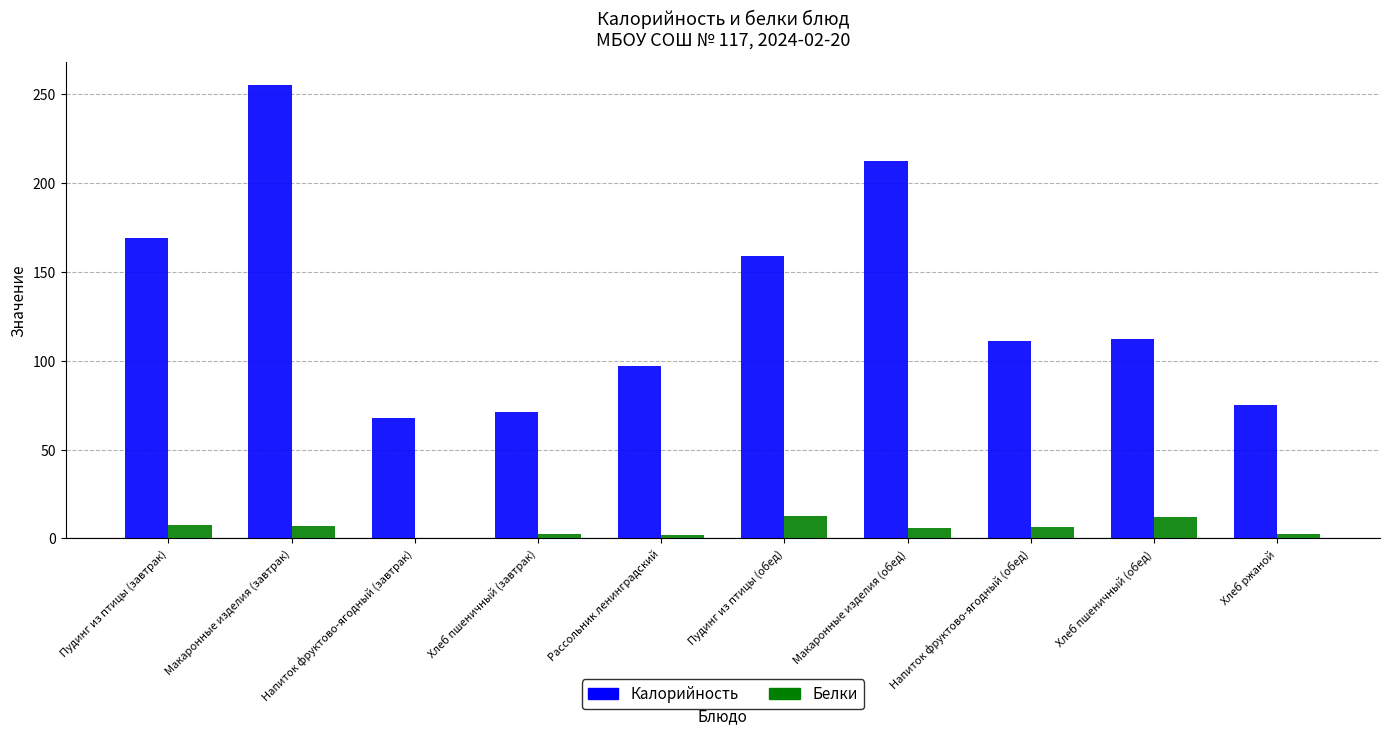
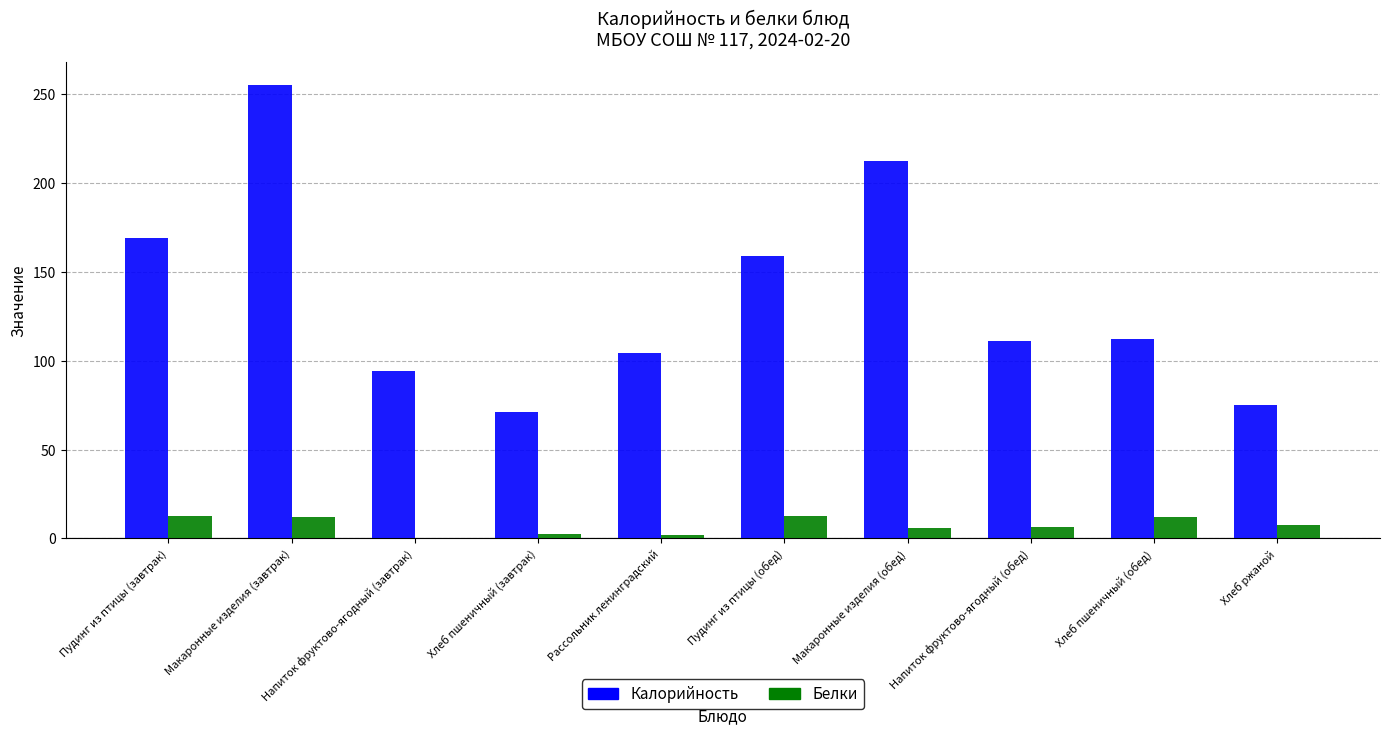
  {
    "Калорийность": {
      "Пудинг из птицы (завтрак)": 169,
      "Макаронные изделия (завтрак)": 255,
-     "Напиток фруктово-ягодный (завтрак)": 68,
+     "Напиток фруктово-ягодный (завтрак)": 94,
      "Хлеб пшеничный (завтрак)": 71,
-     "Рассольник ленинградский": 97,
+     "Рассольник ленинградский": 104,
      "Пудинг из птицы (обед)": 159,
      "Макаронные изделия (обед)": 212,
      "Напиток фруктово-ягодный (обед)": 111,
      "Хлеб пшеничный (обед)": 112,
      "Хлеб ржаной": 75
    },
    "Белки": {
-     "Пудинг из птицы (завтрак)": 8,
-     "Макаронные изделия (завтрак)": 7,
+     "Пудинг из птицы (завтрак)": 13,
+     "Макаронные изделия (завтрак)": 12,
      "Хлеб пшеничный (завтрак)": 2,
      "Рассольник ленинградский": 2,
      "Пудинг из птицы (обед)": 13,
      "Макаронные изделия (обед)": 6,
      "Напиток фруктово-ягодный (обед)": 6,
      "Хлеб пшеничный (обед)": 12,
-     "Хлеб ржаной": 2
+     "Хлеб ржаной": 8
    }
  }
